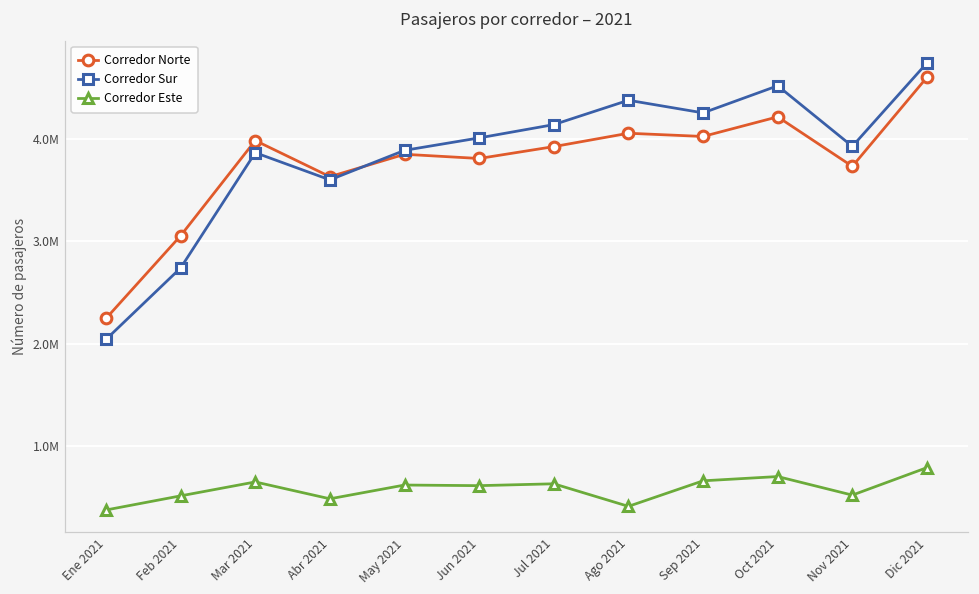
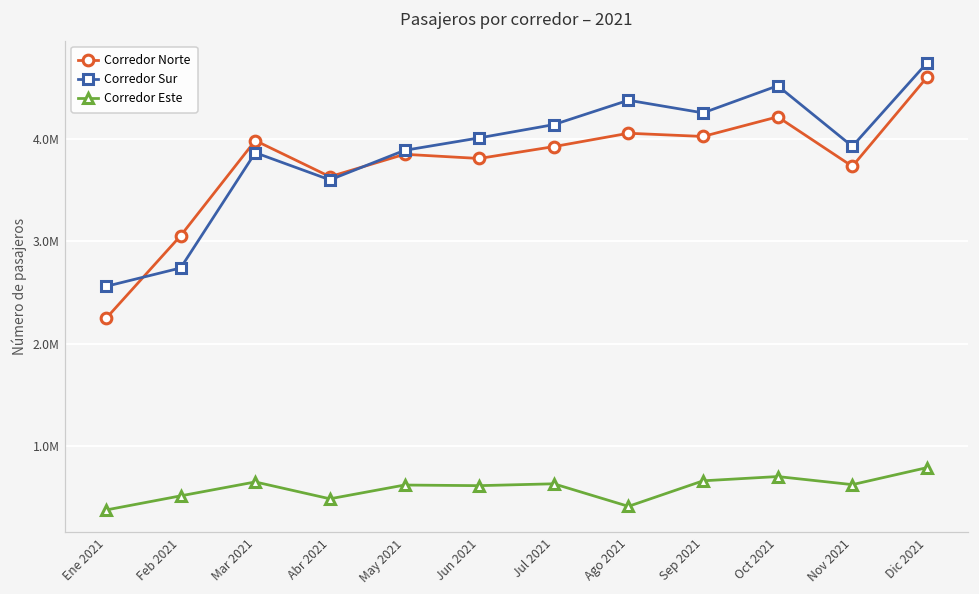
  {
    "Corredor Norte": {
      "Ene 2021": 2200000,
      "Feb 2021": 3100000,
      "Mar 2021": 4000000,
      "Abr 2021": 3600000,
      "May 2021": 3800000,
      "Jun 2021": 3800000,
      "Jul 2021": 3900000,
      "Ago 2021": 4100000,
      "Sep 2021": 4000000,
      "Oct 2021": 4200000,
      "Nov 2021": 3700000,
      "Dic 2021": 4600000
    },
    "Corredor Sur": {
-     "Ene 2021": 2000000,
+     "Ene 2021": 2600000,
      "Feb 2021": 2700000,
      "Mar 2021": 3900000,
      "Abr 2021": 3600000,
      "May 2021": 3900000,
      "Jun 2021": 4000000,
      "Jul 2021": 4100000,
      "Ago 2021": 4400000,
      "Sep 2021": 4300000,
      "Oct 2021": 4500000,
      "Nov 2021": 3900000,
      "Dic 2021": 4700000
    },
    "Corredor Este": {
      "Ene 2021": 400000,
      "Feb 2021": 500000,
      "Mar 2021": 600000,
      "Abr 2021": 500000,
      "May 2021": 600000,
      "Jun 2021": 600000,
      "Jul 2021": 600000,
      "Ago 2021": 400000,
      "Sep 2021": 700000,
      "Oct 2021": 700000,
-     "Nov 2021": 500000,
+     "Nov 2021": 600000,
      "Dic 2021": 800000
    }
  }
